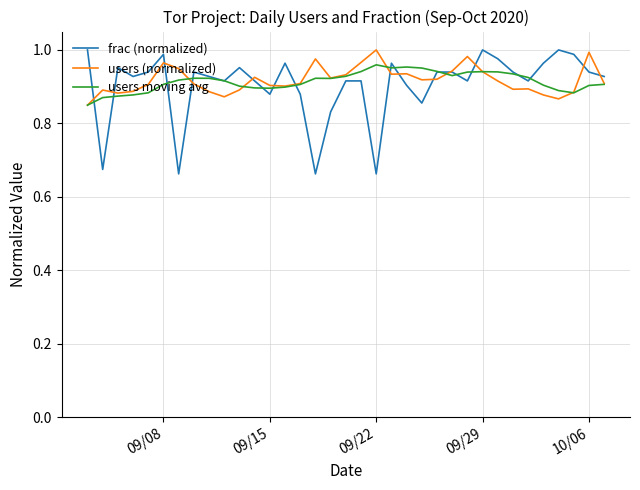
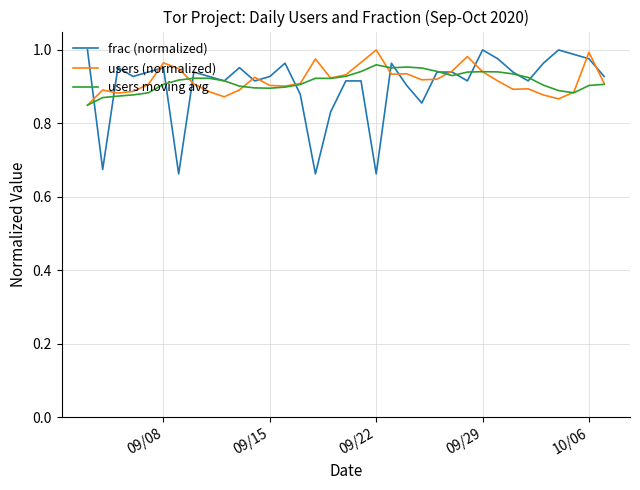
  {
    "frac (normalized)": {
-     "09/08": 0.99,
-     "09/15": 0.88,
+     "09/08": 0.95,
+     "09/15": 0.93,
      "09/22": 0.66,
      "09/29": 1.00,
-     "10/06": 0.94
+     "10/06": 0.98
    },
    "users (normalized)": {
      "09/08": 0.96,
      "09/15": 0.90,
      "09/22": 1.00,
      "10/06": 0.99
    },
    "users moving avg": {
      "09/08": 0.91,
      "09/15": 0.90,
      "09/22": 0.96,
      "10/06": 0.90
    }
  }
